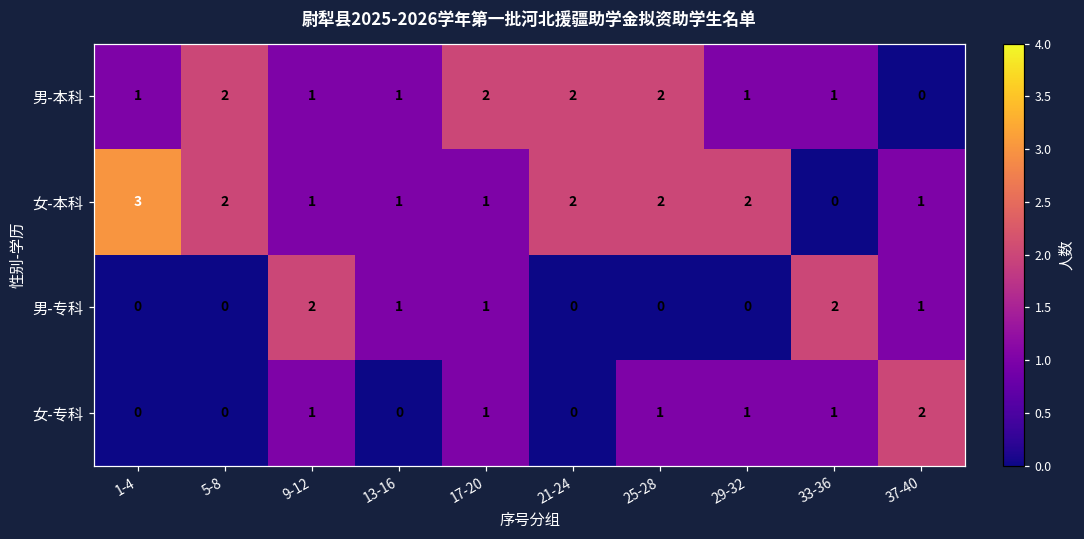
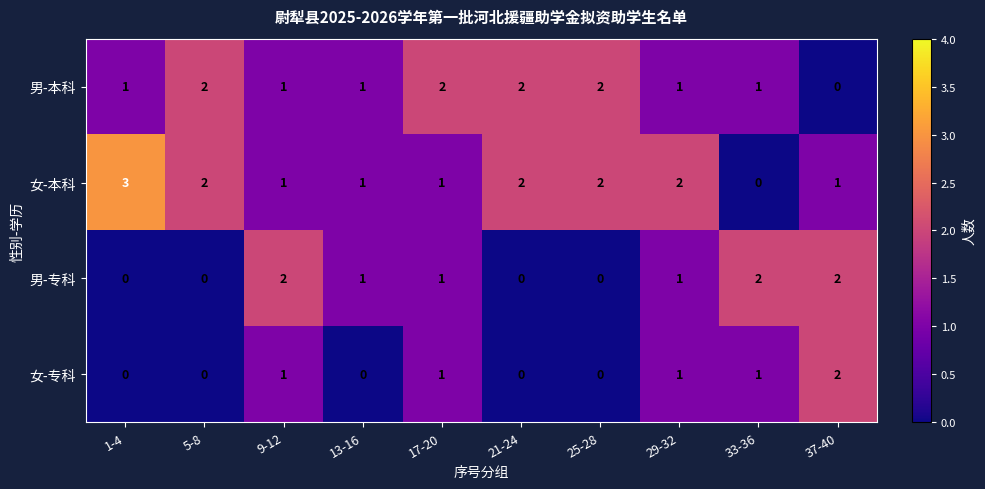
  {
    "男-本科": {
      "1-4": 1,
      "5-8": 2,
      "9-12": 1,
      "13-16": 1,
      "17-20": 2,
      "21-24": 2,
      "25-28": 2,
      "29-32": 1,
      "33-36": 1,
      "37-40": 0
    },
    "女-本科": {
      "1-4": 3,
      "5-8": 2,
      "9-12": 1,
      "13-16": 1,
      "17-20": 1,
      "21-24": 2,
      "25-28": 2,
      "29-32": 2,
      "33-36": 0,
      "37-40": 1
    },
    "男-专科": {
      "1-4": 0,
      "5-8": 0,
      "9-12": 2,
      "13-16": 1,
      "17-20": 1,
      "21-24": 0,
      "25-28": 0,
-     "29-32": 0,
+     "29-32": 1,
      "33-36": 2,
-     "37-40": 1
+     "37-40": 2
    },
    "女-专科": {
      "1-4": 0,
      "5-8": 0,
      "9-12": 1,
      "13-16": 0,
      "17-20": 1,
      "21-24": 0,
-     "25-28": 1,
+     "25-28": 0,
      "29-32": 1,
      "33-36": 1,
      "37-40": 2
    }
  }
